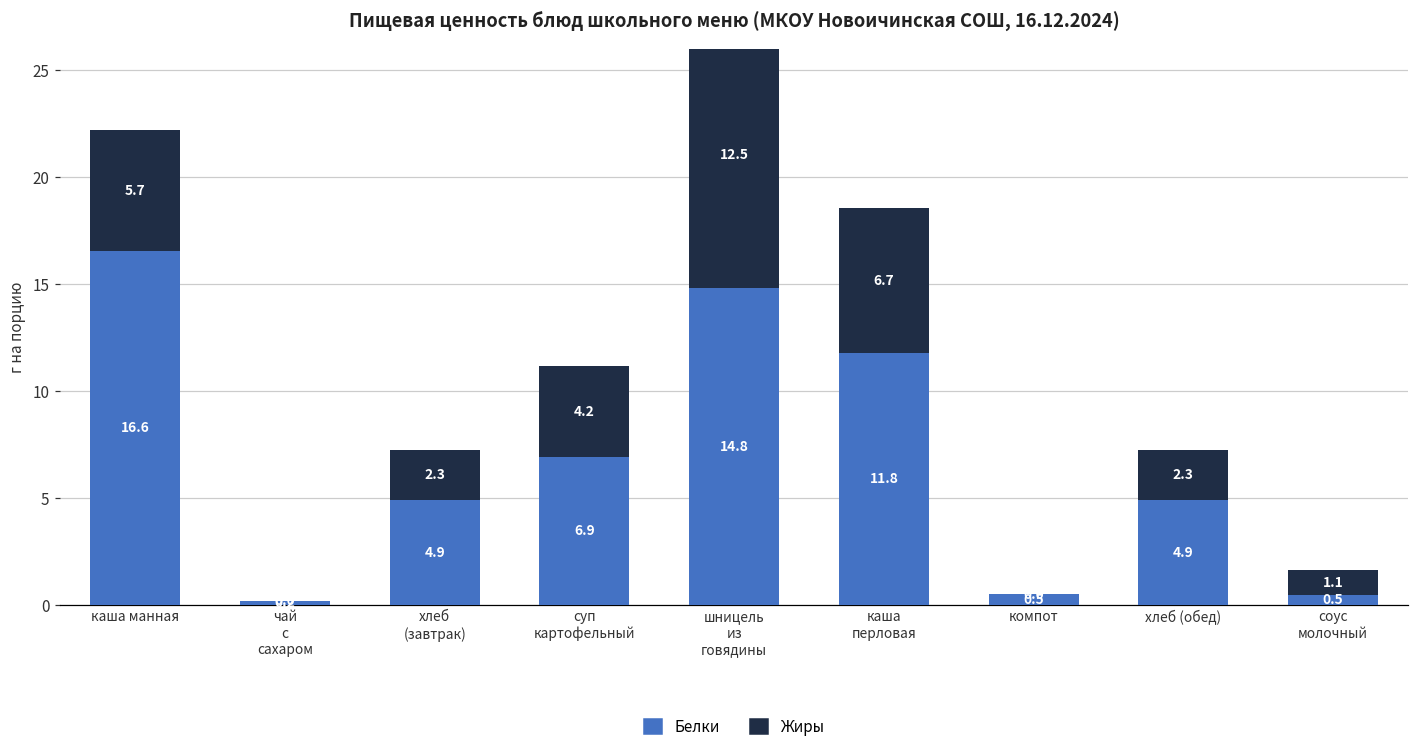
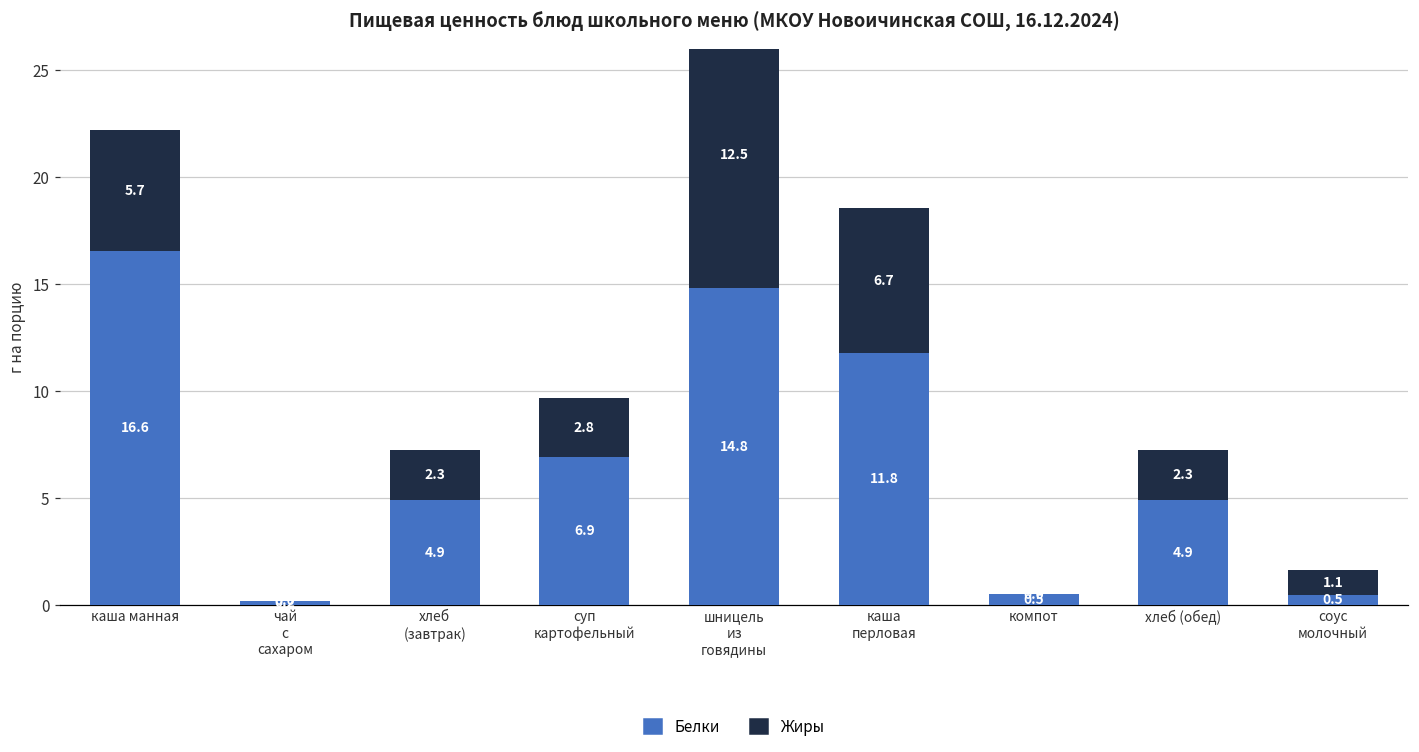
  {
    "Белки": {
      "каша манная": 16.6,
      "хлеб (завтрак)": 4.9,
      "суп картофельный": 6.9,
      "шницель из говядины": 14.8,
      "каша перловая": 11.8,
      "компот": 0.5,
      "хлеб (обед)": 4.9,
      "соус молочный": 0.5
    },
    "Жиры": {
      "каша манная": 5.7,
      "хлеб (завтрак)": 2.3,
-     "суп картофельный": 4.2,
+     "суп картофельный": 2.8,
      "каша перловая": 6.7,
      "хлеб (обед)": 2.3,
      "соус молочный": 1.1
    }
  }
